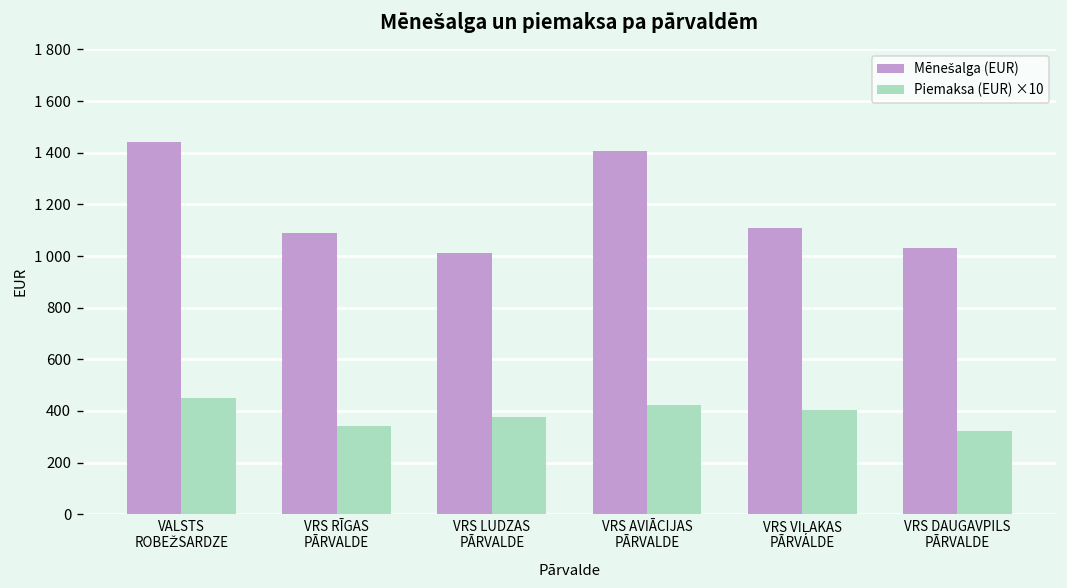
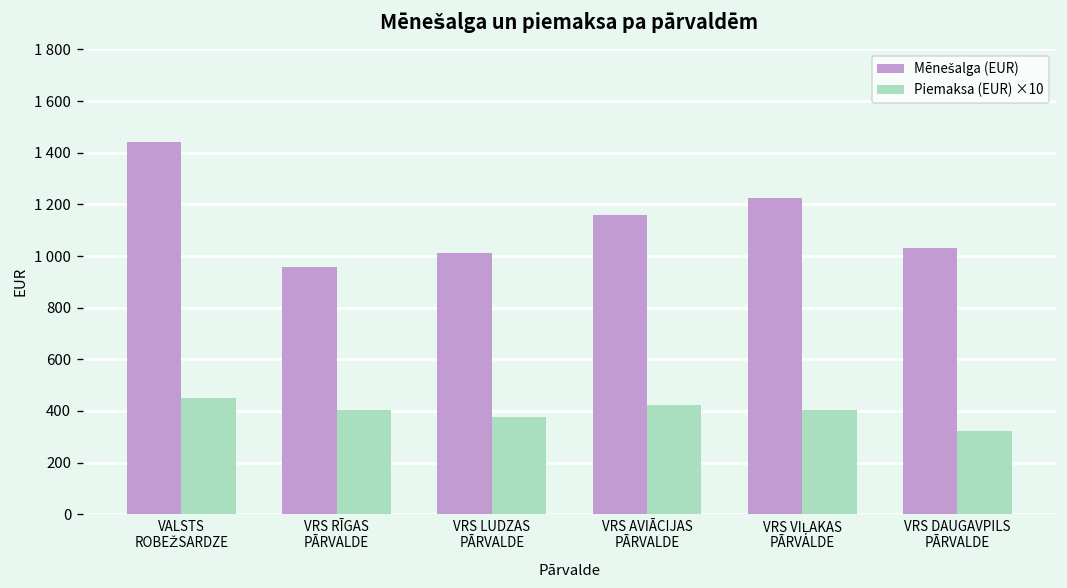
  {
    "Mēnešalga (EUR)": {
      "VALSTS ROBEŽSARDZE": 1440,
-     "VRS RĪGAS PĀRVALDE": 1090,
+     "VRS RĪGAS PĀRVALDE": 960,
      "VRS LUDZAS PĀRVALDE": 1010,
-     "VRS AVIĀCIJAS PĀRVALDE": 1410,
-     "VRS VIĻAKAS PĀRVALDE": 1110,
+     "VRS AVIĀCIJAS PĀRVALDE": 1160,
+     "VRS VIĻAKAS PĀRVALDE": 1230,
      "VRS DAUGAVPILS PĀRVALDE": 1030
    },
    "Piemaksa (EUR) ×10": {
      "VALSTS ROBEŽSARDZE": 450,
-     "VRS RĪGAS PĀRVALDE": 340,
+     "VRS RĪGAS PĀRVALDE": 400,
      "VRS LUDZAS PĀRVALDE": 380,
      "VRS AVIĀCIJAS PĀRVALDE": 420,
      "VRS VIĻAKAS PĀRVALDE": 400,
      "VRS DAUGAVPILS PĀRVALDE": 320
    }
  }
